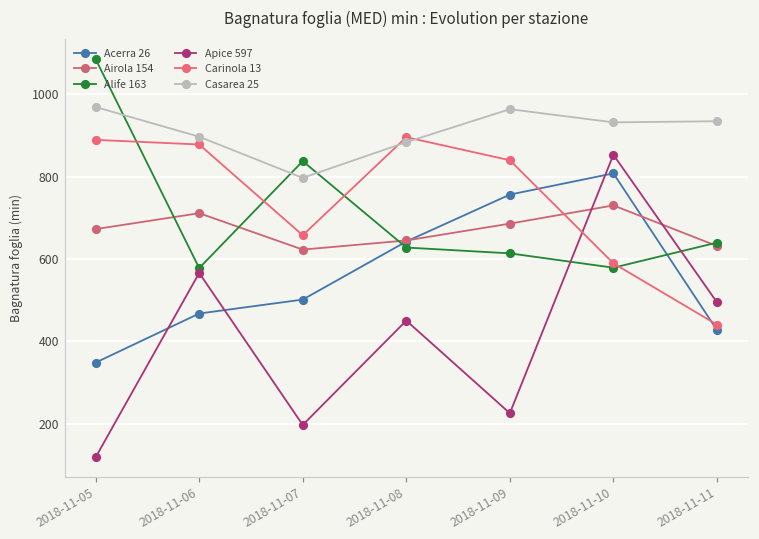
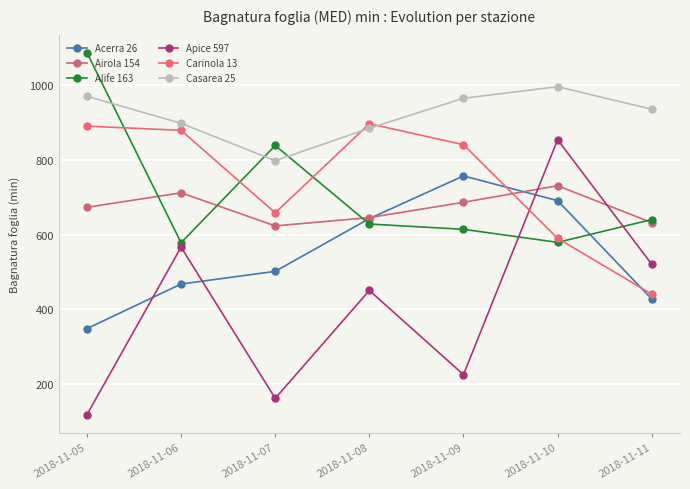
  {
    "Acerra 26": {
      "2018-11-05": 350,
      "2018-11-06": 470,
      "2018-11-07": 500,
      "2018-11-09": 760,
-     "2018-11-10": 810,
+     "2018-11-10": 690,
      "2018-11-11": 430
    },
    "Alife 163": {
      "2018-11-05": 1090,
      "2018-11-06": 580,
      "2018-11-07": 840,
      "2018-11-08": 630,
      "2018-11-09": 610,
      "2018-11-10": 580,
      "2018-11-11": 640
    },
    "Apice 597": {
      "2018-11-05": 120,
      "2018-11-06": 570,
-     "2018-11-07": 200,
+     "2018-11-07": 160,
      "2018-11-08": 450,
      "2018-11-09": 230,
      "2018-11-10": 850,
-     "2018-11-11": 500
+     "2018-11-11": 520
    },
    "Casarea 25": {
      "2018-11-05": 970,
      "2018-11-06": 900,
      "2018-11-07": 800,
      "2018-11-08": 880,
      "2018-11-09": 960,
-     "2018-11-10": 930,
+     "2018-11-10": 1000,
      "2018-11-11": 940
    }
  }
